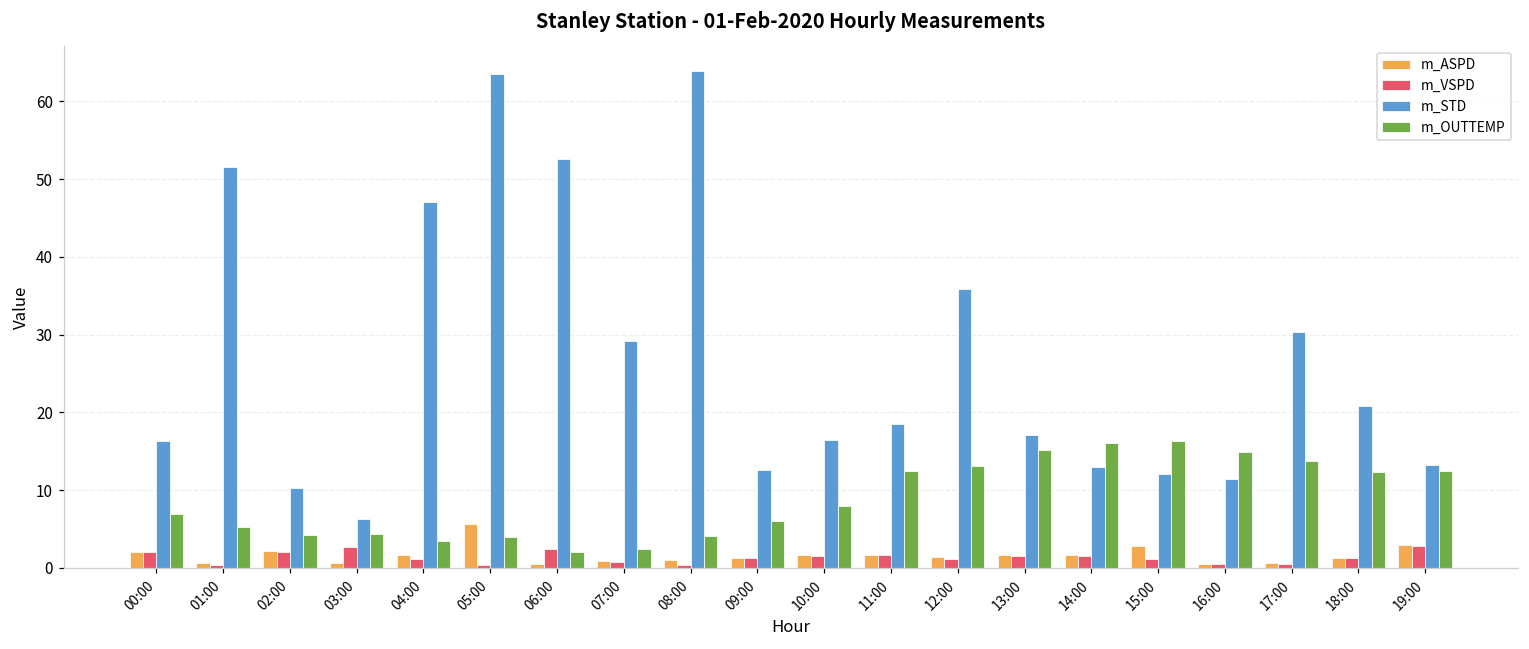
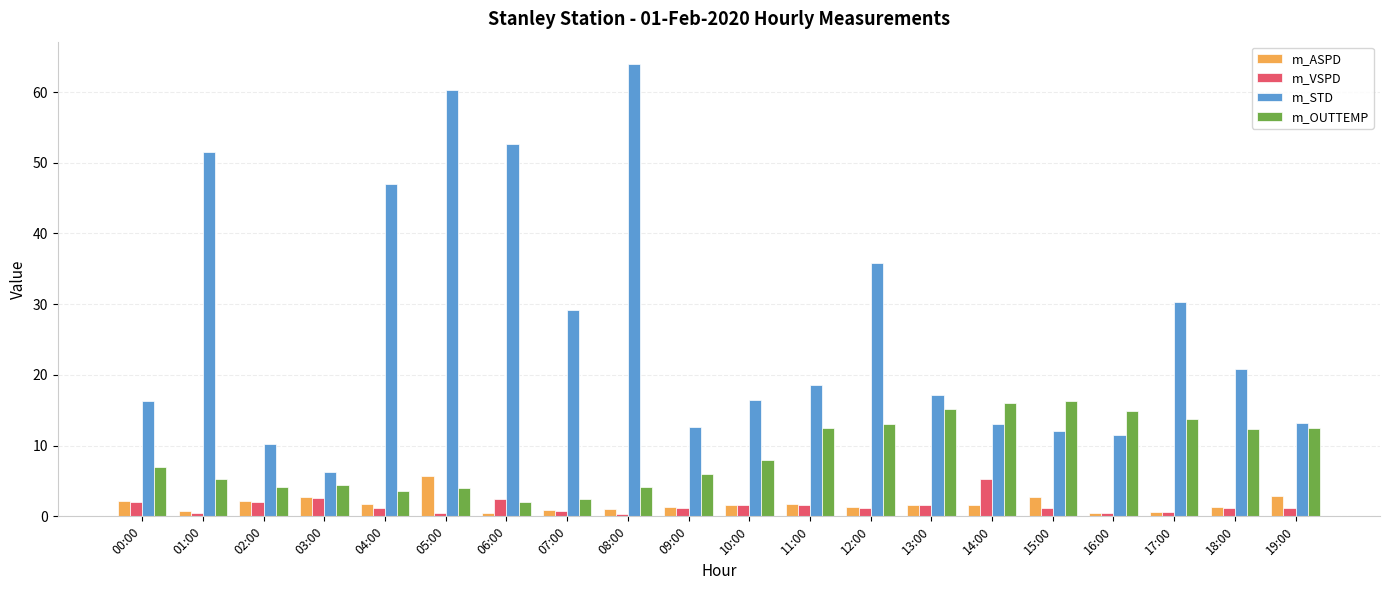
  {
    "m_ASPD": {
      "00:00": 2,
      "01:00": 1,
      "02:00": 2,
-     "03:00": 1,
+     "03:00": 3,
      "04:00": 2,
      "05:00": 6,
      "06:00": 1,
      "07:00": 1,
      "08:00": 1,
      "09:00": 1,
      "10:00": 2,
      "11:00": 2,
      "12:00": 1,
      "13:00": 2,
      "14:00": 2,
      "15:00": 3,
      "16:00": 1,
      "17:00": 1,
      "18:00": 1,
      "19:00": 3
    },
    "m_VSPD": {
      "00:00": 2,
      "01:00": 0,
      "02:00": 2,
      "03:00": 3,
      "04:00": 1,
      "05:00": 0,
      "06:00": 2,
      "07:00": 1,
      "08:00": 0,
      "09:00": 1,
      "10:00": 2,
      "11:00": 2,
      "12:00": 1,
      "13:00": 2,
-     "14:00": 2,
+     "14:00": 5,
      "15:00": 1,
      "16:00": 1,
      "17:00": 1,
      "18:00": 1,
-     "19:00": 3
+     "19:00": 1
    },
    "m_STD": {
      "00:00": 16,
      "01:00": 52,
      "02:00": 10,
      "03:00": 6,
      "04:00": 47,
-     "05:00": 64,
+     "05:00": 60,
      "06:00": 53,
      "07:00": 29,
      "08:00": 64,
      "09:00": 13,
      "10:00": 16,
      "11:00": 19,
      "12:00": 36,
      "13:00": 17,
      "14:00": 13,
      "15:00": 12,
      "16:00": 11,
      "17:00": 30,
      "18:00": 21,
      "19:00": 13
    },
    "m_OUTTEMP": {
      "00:00": 7,
      "01:00": 5,
      "02:00": 4,
      "03:00": 4,
      "04:00": 4,
      "05:00": 4,
      "06:00": 2,
      "07:00": 2,
      "08:00": 4,
      "09:00": 6,
      "10:00": 8,
      "11:00": 13,
      "12:00": 13,
      "13:00": 15,
      "14:00": 16,
      "15:00": 16,
      "16:00": 15,
      "17:00": 14,
      "18:00": 12,
      "19:00": 13
    }
  }
